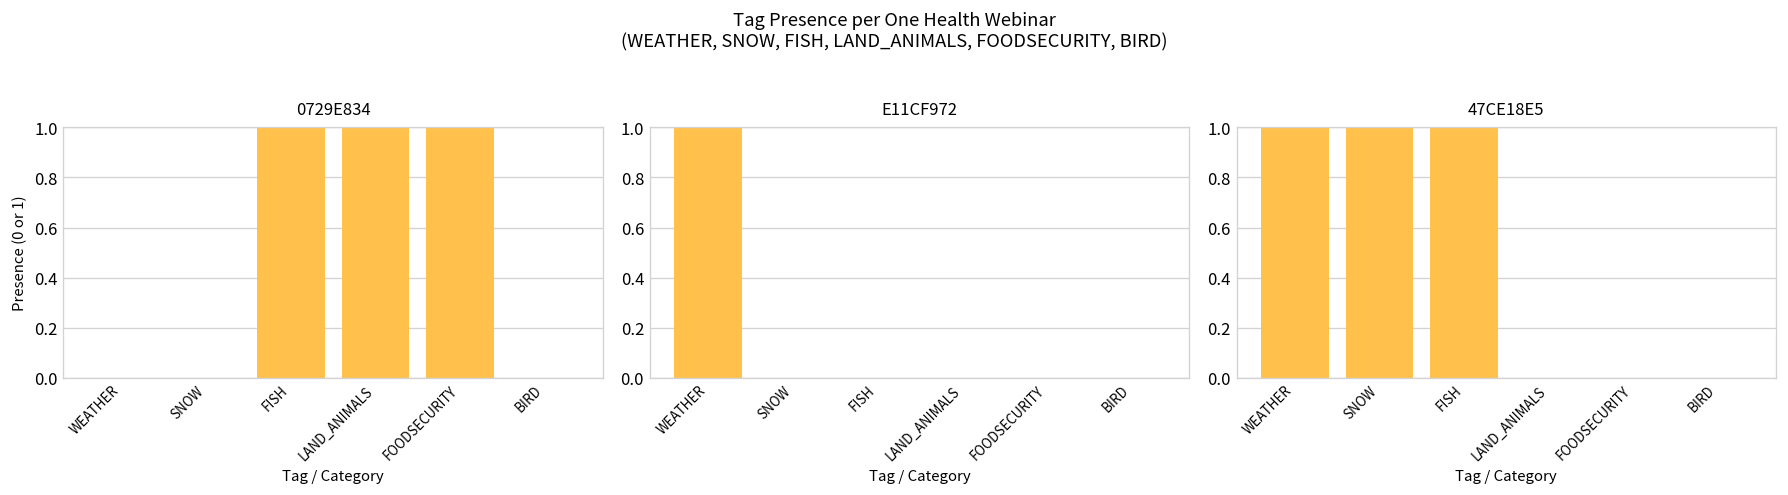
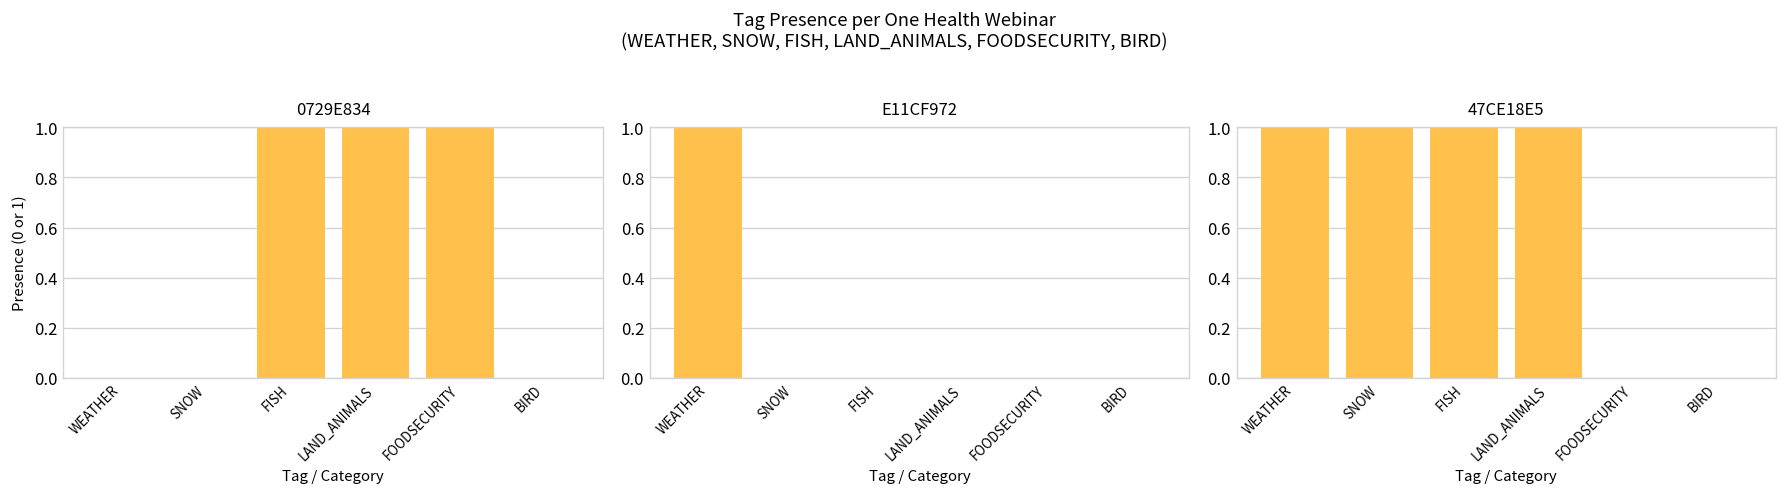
  {
    "0729E834": {
      "WEATHER": 0.00,
      "SNOW": 0.00,
      "FISH": 1.00,
      "LAND_ANIMALS": 1.00,
      "FOODSECURITY": 1.00,
      "BIRD": 0.00
    },
    "E11CF972": {
      "WEATHER": 1.00,
      "SNOW": 0.00,
      "FISH": 0.00,
      "LAND_ANIMALS": 0.00,
      "FOODSECURITY": 0.00,
      "BIRD": 0.00
    },
    "47CE18E5": {
      "WEATHER": 1,
      "SNOW": 1,
      "FISH": 1,
-     "LAND_ANIMALS": 0,
+     "LAND_ANIMALS": 1,
      "FOODSECURITY": 0,
      "BIRD": 0
    }
  }
